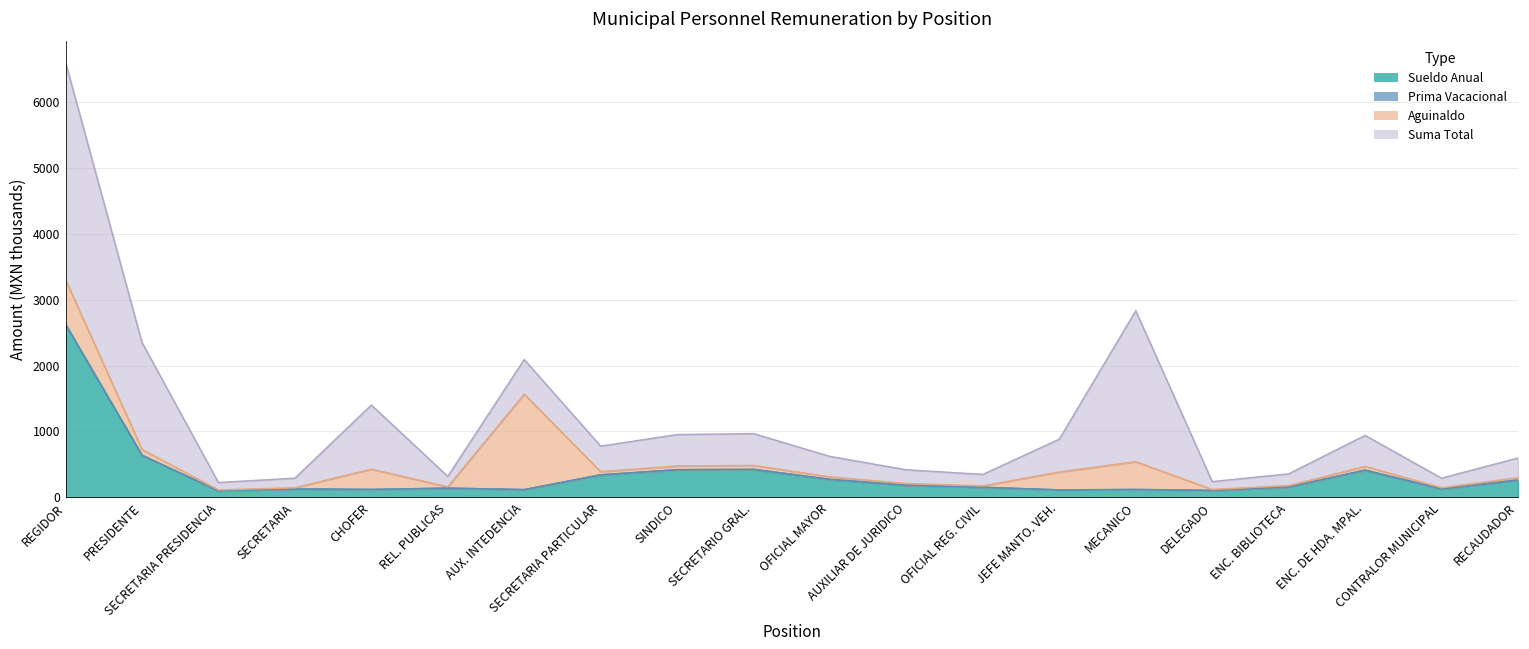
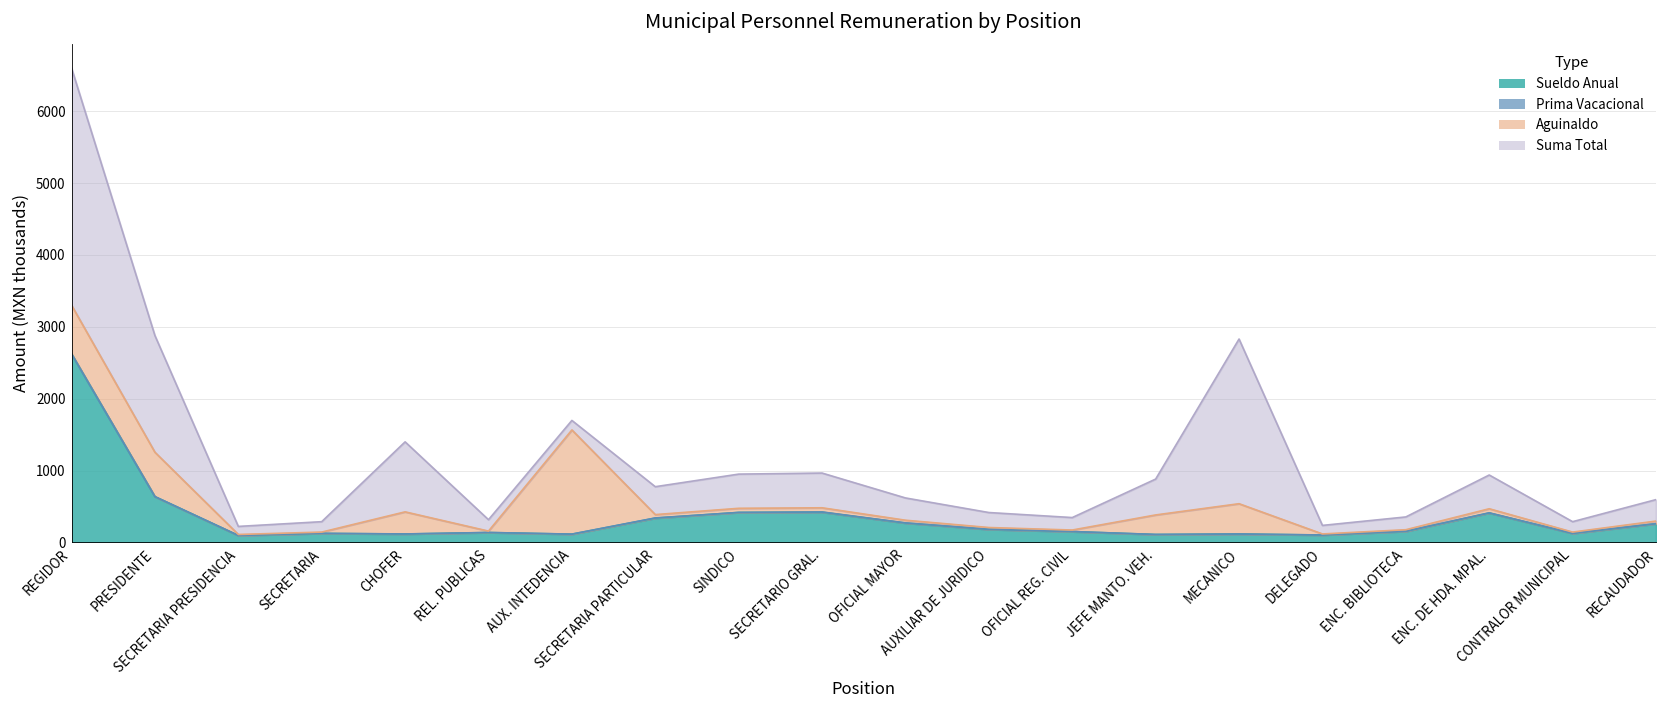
  {
    "Aguinaldo": {
      "REGIDOR": 700,
-     "PRESIDENTE": 100,
+     "PRESIDENTE": 600,
      "CHOFER": 300,
      "AUX. INTEDENCIA": 1400,
      "SECRETARIA PARTICULAR": 0,
      "SINDICO": 100,
      "SECRETARIO GRAL.": 100,
      "JEFE MANTO. VEH.": 300,
      "MECANICO": 400,
      "ENC. DE HDA. MPAL.": 100
    },
    "Suma Total": {
      "REGIDOR": 3300,
      "PRESIDENTE": 1600,
      "SECRETARIA PRESIDENCIA": 100,
      "SECRETARIA": 100,
      "CHOFER": 1000,
      "REL. PUBLICAS": 200,
-     "AUX. INTEDENCIA": 500,
+     "AUX. INTEDENCIA": 100,
      "SECRETARIA PARTICULAR": 400,
      "SINDICO": 500,
      "SECRETARIO GRAL.": 500,
      "OFICIAL MAYOR": 300,
      "AUXILIAR DE JURIDICO": 200,
      "OFICIAL REG. CIVIL": 200,
      "JEFE MANTO. VEH.": 500,
      "MECANICO": 2300,
      "DELEGADO": 100,
      "ENC. BIBLIOTECA": 200,
      "ENC. DE HDA. MPAL.": 500,
      "CONTRALOR MUNICIPAL": 100,
      "RECAUDADOR": 300
    }
  }
